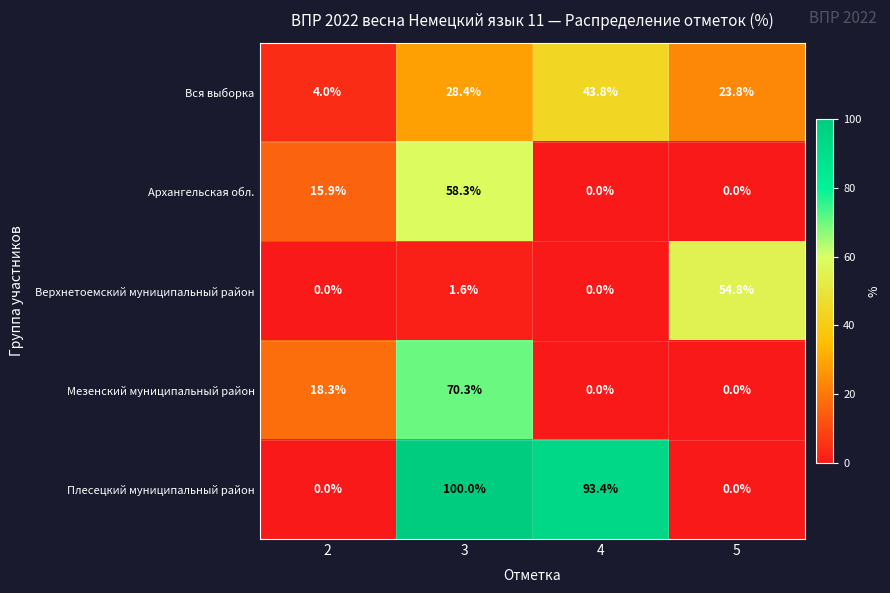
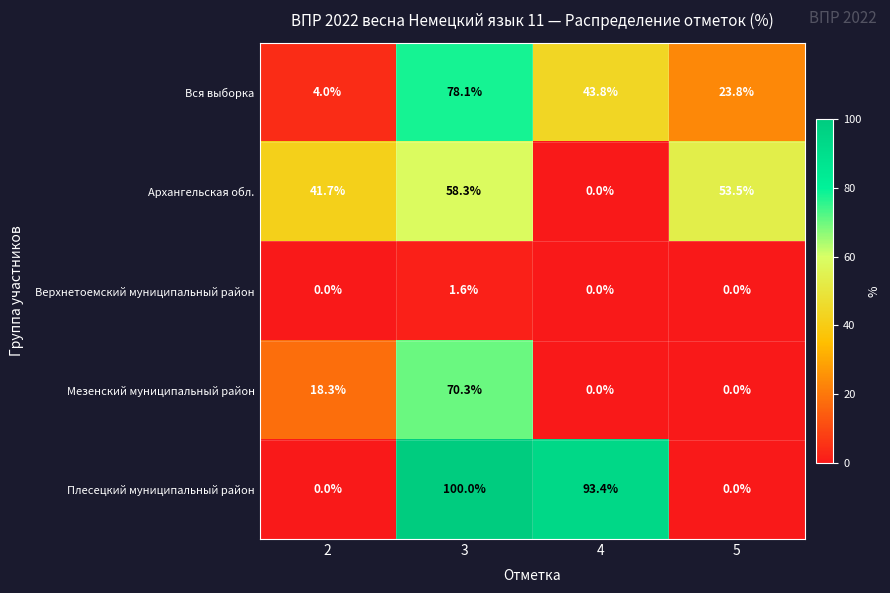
  {
    "Вся выборка": {
      "2": "4.0%",
-     "3": "28.4%",
+     "3": "78.1%",
      "4": "43.8%",
      "5": "23.8%"
    },
    "Архангельская обл.": {
-     "2": "15.9%",
+     "2": "41.7%",
      "3": "58.3%",
      "4": "0.0%",
-     "5": "0.0%"
+     "5": "53.5%"
    },
    "Верхнетоемский муниципальный район": {
      "2": "0.0%",
      "3": "1.6%",
      "4": "0.0%",
-     "5": "54.8%"
+     "5": "0.0%"
    },
    "Мезенский муниципальный район": {
      "2": "18.3%",
      "3": "70.3%",
      "4": "0.0%",
      "5": "0.0%"
    },
    "Плесецкий муниципальный район": {
      "2": "0.0%",
      "3": "100.0%",
      "4": "93.4%",
      "5": "0.0%"
    }
  }
